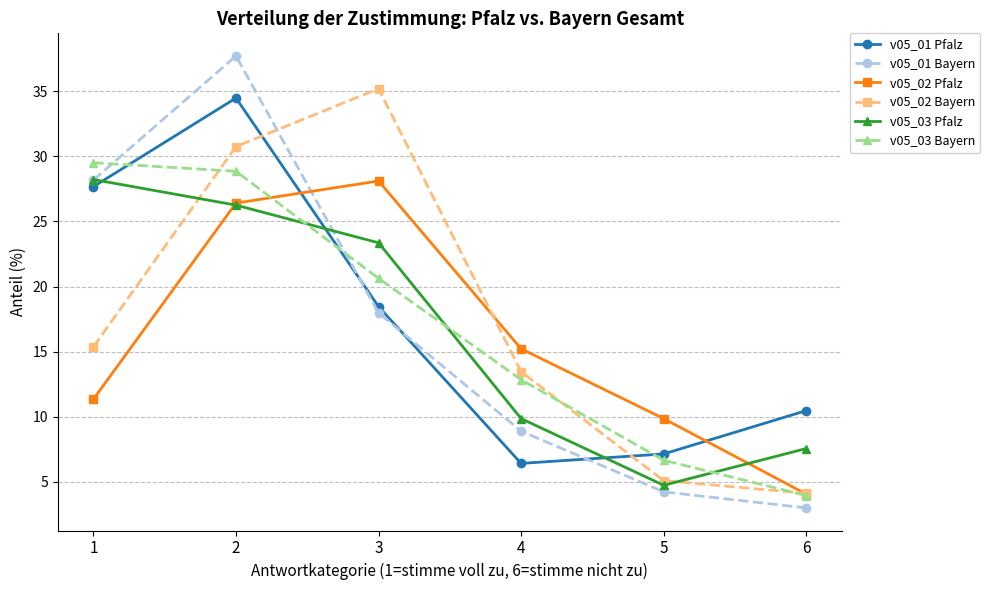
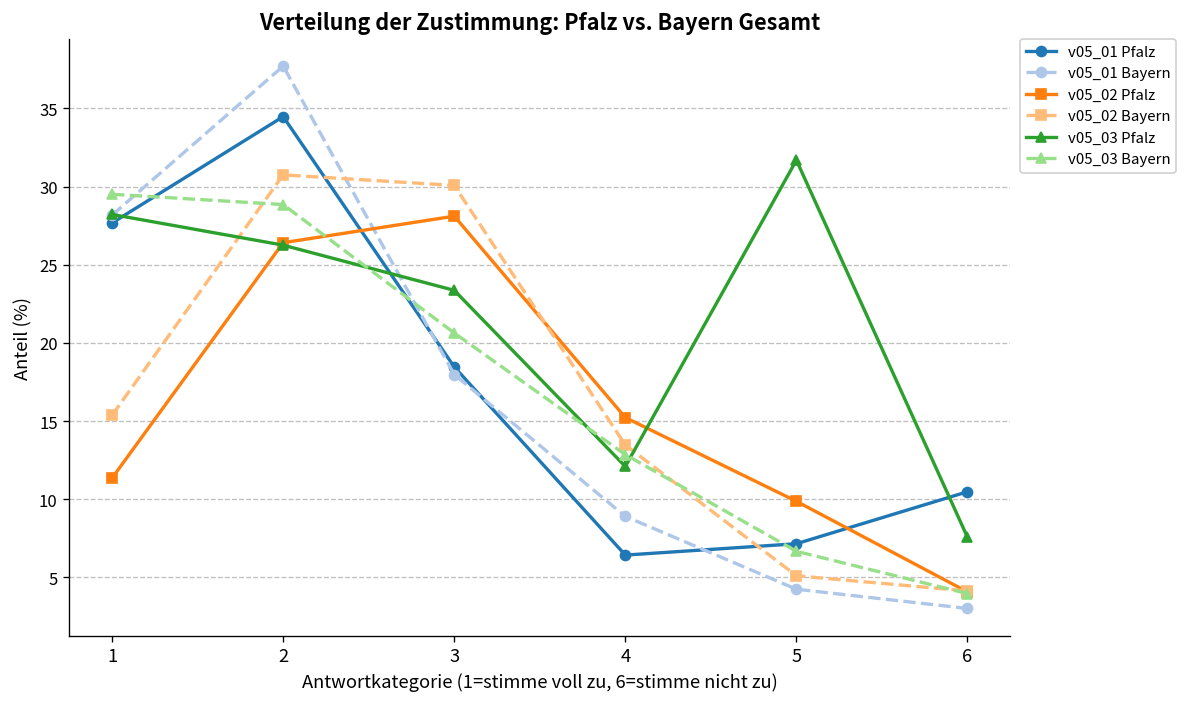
  {
    "v05_01 Pfalz": {
      "1": 27.7,
      "2": 34.5,
      "3": 18.5,
      "4": 6.4,
      "5": 7.1,
      "6": 10.5
    },
    "v05_01 Bayern": {
      "2": 37.7,
      "3": 18.0,
      "4": 8.9,
      "5": 4.2,
      "6": 3.0
    },
    "v05_02 Pfalz": {
      "1": 11.4,
      "3": 28.1,
      "4": 15.2,
      "5": 9.9
    },
    "v05_02 Bayern": {
      "1": 15.4,
      "2": 30.8,
-     "3": 35.2,
+     "3": 30.1,
      "4": 13.5,
      "5": 5.1
    },
    "v05_03 Pfalz": {
      "3": 23.4,
-     "4": 9.9,
-     "5": 4.7,
+     "4": 12.1,
+     "5": 31.7,
      "6": 7.6
    },
    "v05_03 Bayern": {
      "1": 29.5,
      "2": 28.9,
      "3": 20.6,
      "4": 12.9,
      "5": 6.7
    }
  }
